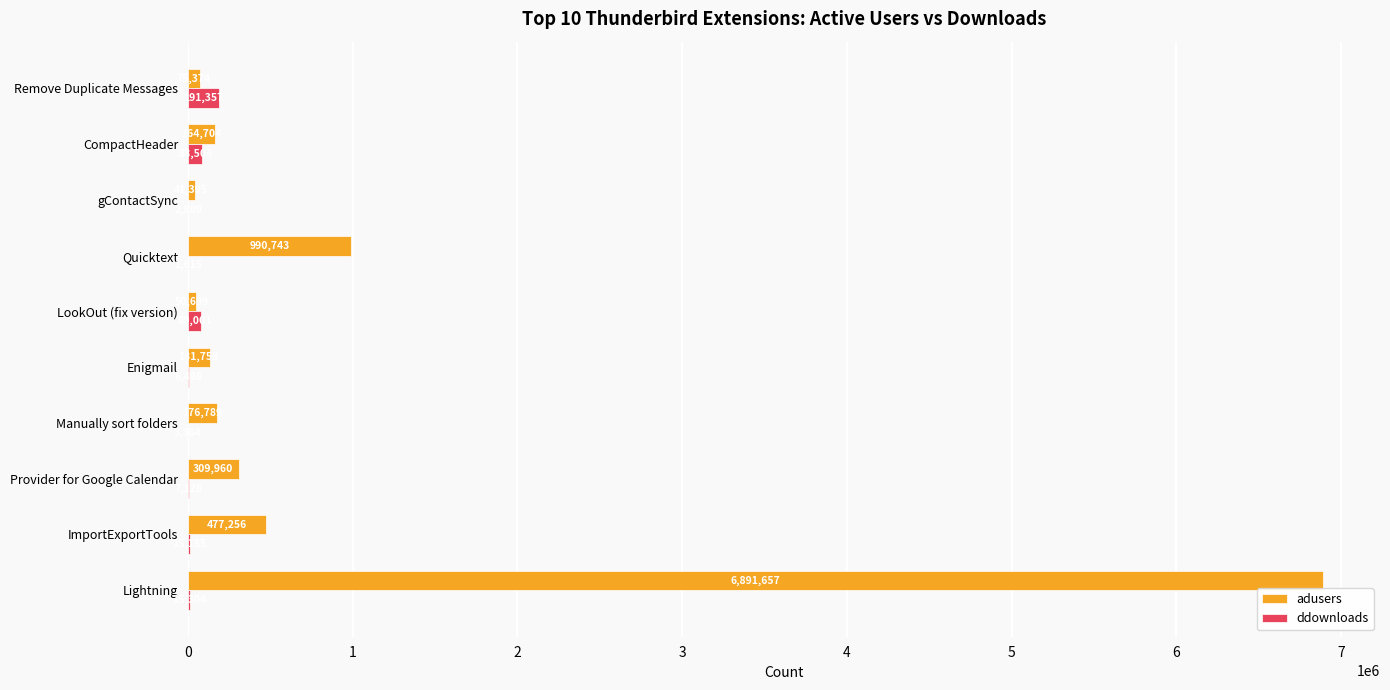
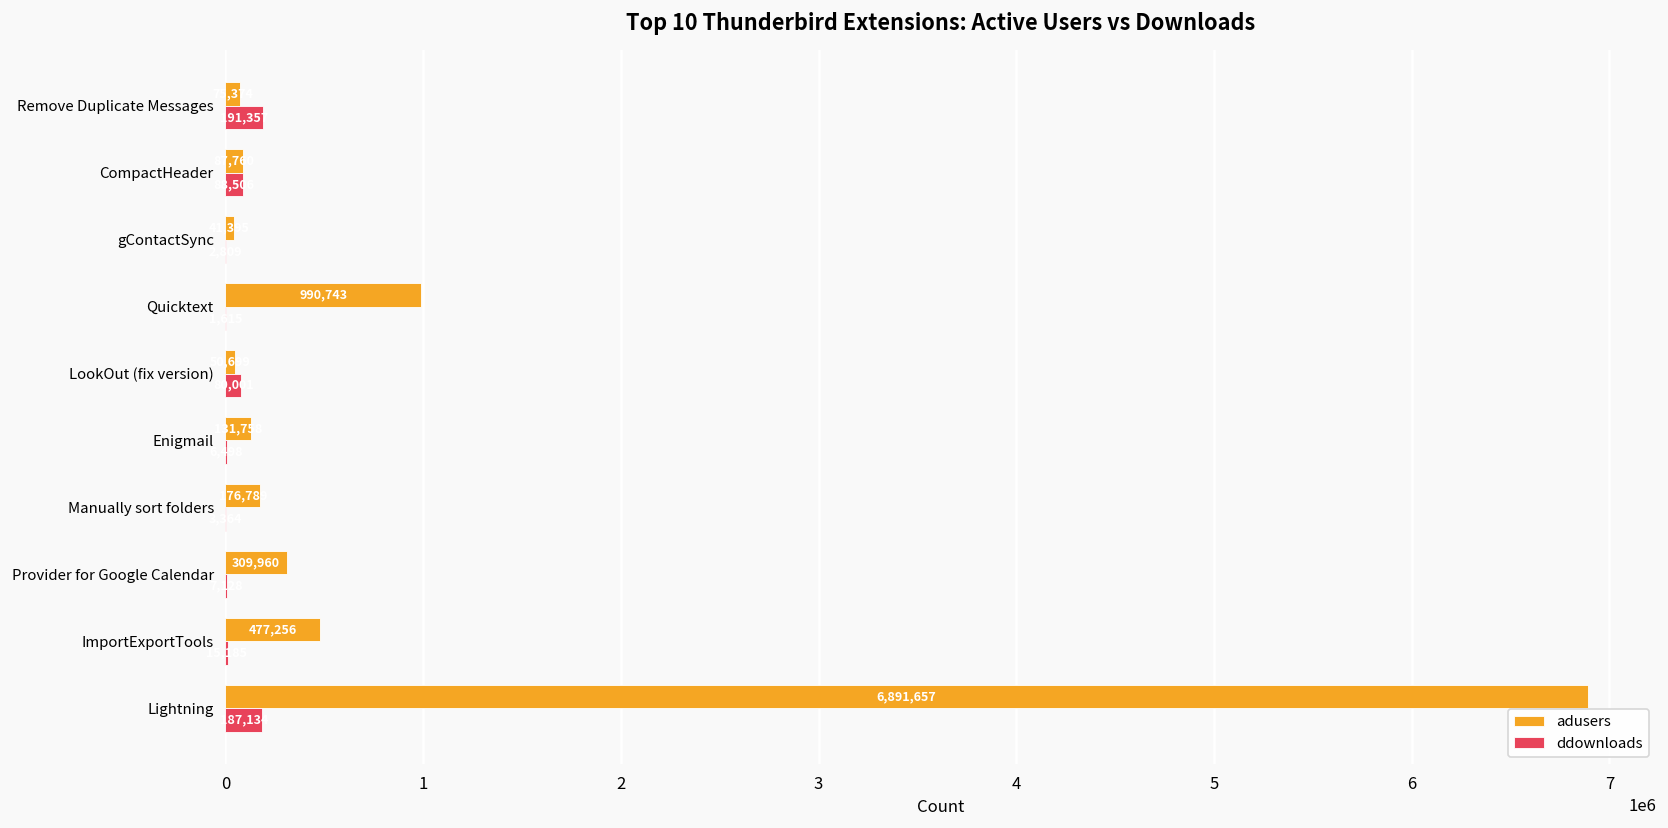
  {
    "adusers": {
      "Remove Duplicate Messages": 80000,
-     "CompactHeader": 160000,
+     "CompactHeader": 90000,
      "gContactSync": 40000,
      "LookOut (fix version)": 50000,
      "Enigmail": 130000
    },
    "ddownloads": {
      "CompactHeader": 90000,
      "LookOut (fix version)": 80000,
      "ImportExportTools": 20000,
-     "Lightning": 20000
+     "Lightning": 190000
    }
  }
